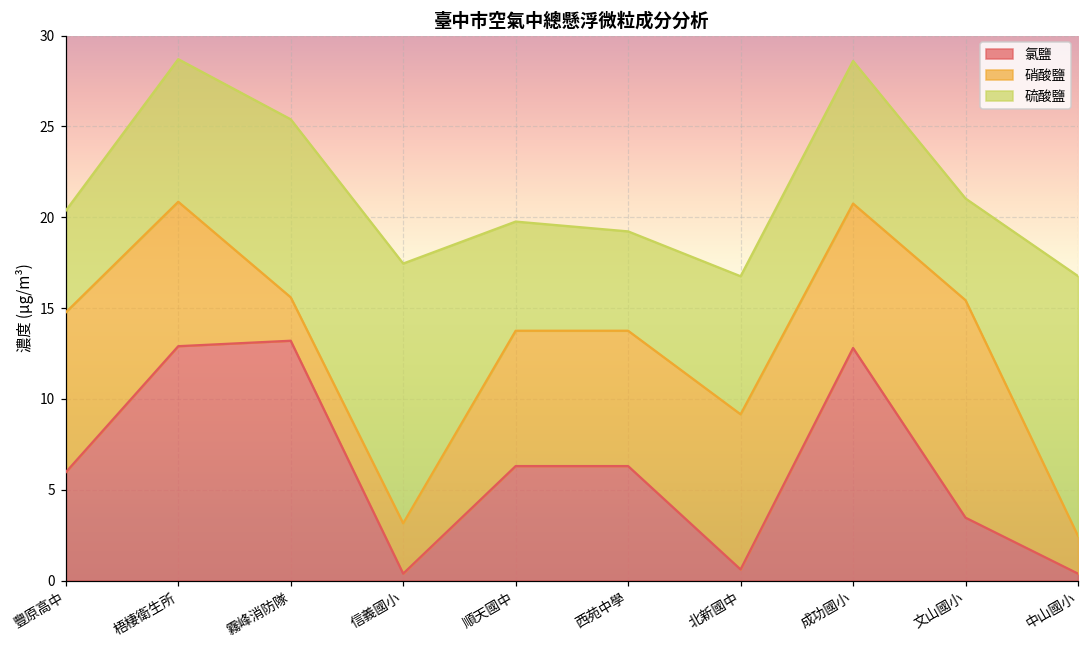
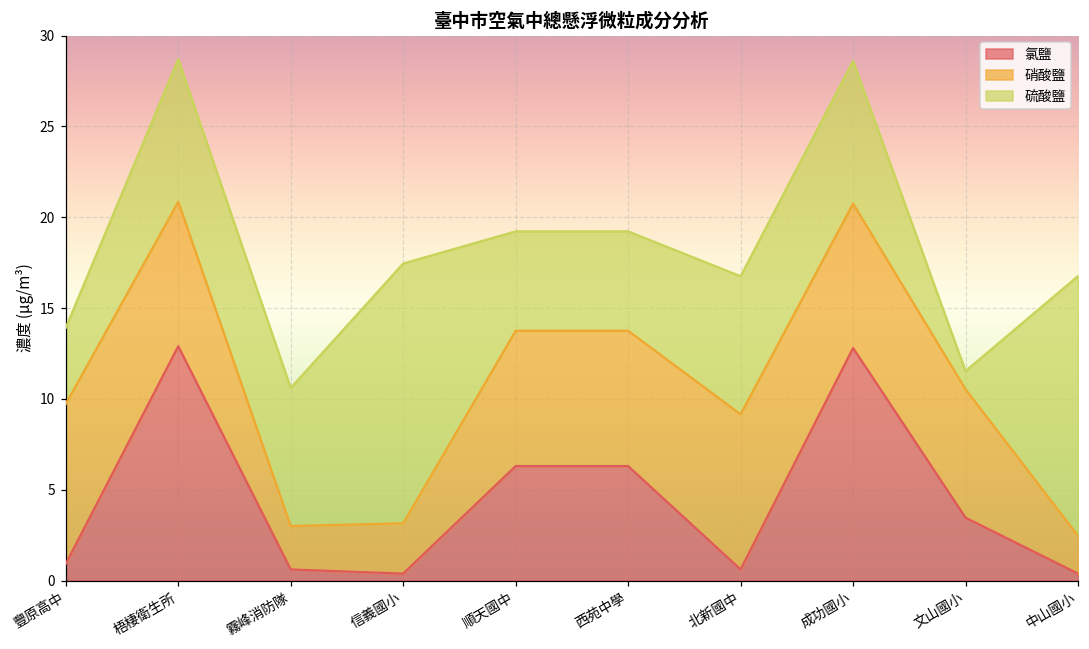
  {
    "氯鹽": {
-     "豐原高中": 6.0,
+     "豐原高中": 0.9,
      "梧棲衛生所": 12.9,
-     "霧峰消防隊": 13.2,
+     "霧峰消防隊": 0.6,
      "信義國小": 0.4,
      "順天國中": 6.3,
      "西苑中學": 6.3,
      "北新國中": 0.6,
      "成功國小": 12.8,
      "文山國小": 3.5,
      "中山國小": 0.4
    },
    "硝酸鹽": {
      "豐原高中": 8.8,
      "梧棲衛生所": 8.0,
      "霧峰消防隊": 2.4,
      "信義國小": 2.8,
      "順天國中": 7.5,
      "西苑中學": 7.5,
      "北新國中": 8.5,
      "成功國小": 7.9,
-     "文山國小": 12.0,
+     "文山國小": 7.1,
      "中山國小": 2.1
    },
    "硫酸鹽": {
-     "豐原高中": 5.6,
+     "豐原高中": 4.2,
      "梧棲衛生所": 7.9,
-     "霧峰消防隊": 9.8,
+     "霧峰消防隊": 7.6,
      "信義國小": 14.3,
-     "順天國中": 6.0,
+     "順天國中": 5.5,
      "西苑中學": 5.5,
      "北新國中": 7.6,
      "成功國小": 7.9,
-     "文山國小": 5.6,
+     "文山國小": 1.0,
      "中山國小": 14.3
    }
  }
